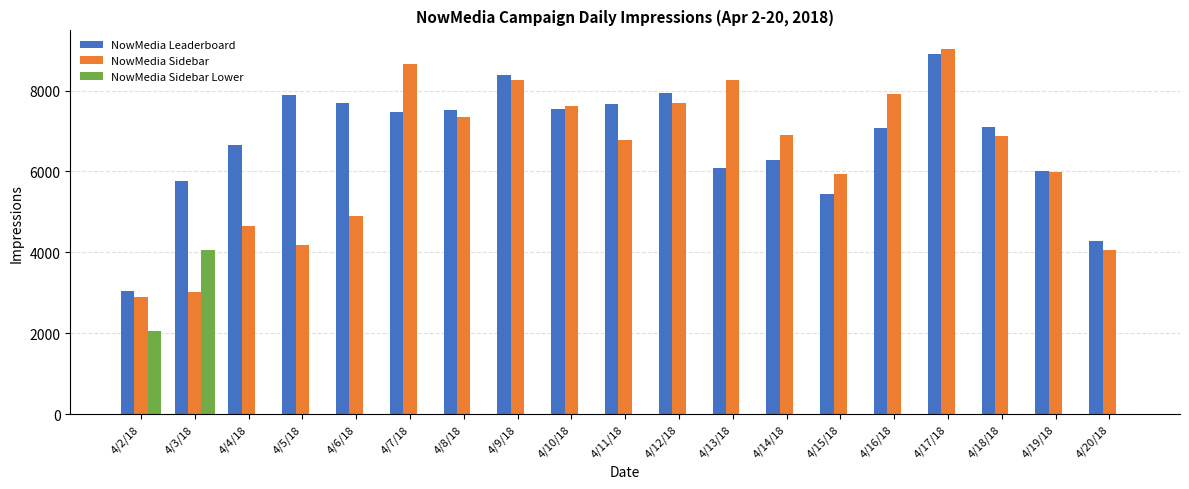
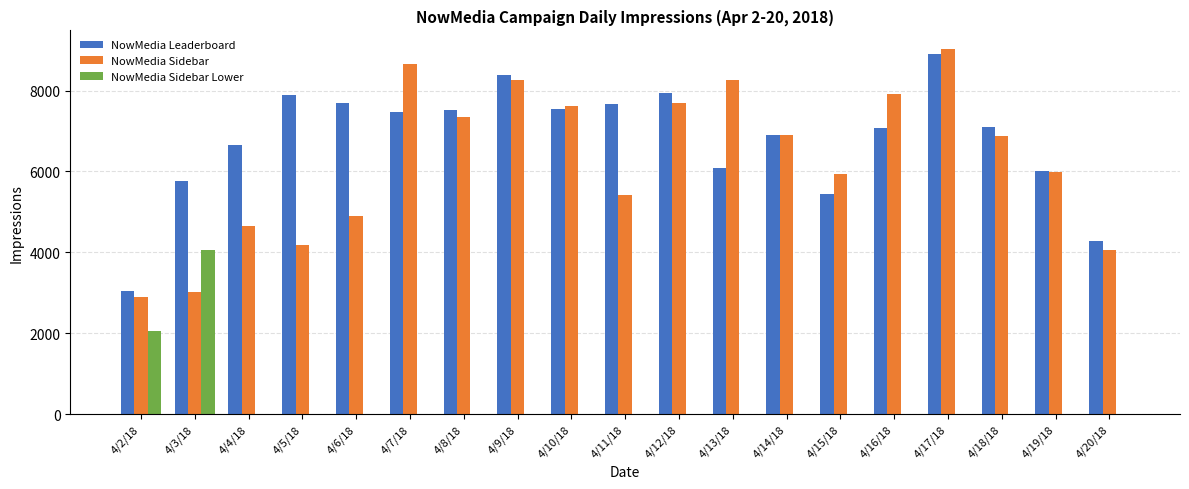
  {
    "NowMedia Leaderboard": {
      "4/2/18": 3100,
      "4/3/18": 5800,
      "4/4/18": 6700,
      "4/5/18": 7900,
      "4/6/18": 7700,
      "4/7/18": 7500,
      "4/8/18": 7500,
      "4/9/18": 8400,
      "4/10/18": 7500,
      "4/11/18": 7700,
      "4/12/18": 7900,
      "4/13/18": 6100,
-     "4/14/18": 6300,
+     "4/14/18": 6900,
      "4/15/18": 5400,
      "4/16/18": 7100,
      "4/17/18": 8900,
      "4/18/18": 7100,
      "4/19/18": 6000,
      "4/20/18": 4300
    },
    "NowMedia Sidebar": {
      "4/2/18": 2900,
      "4/3/18": 3000,
      "4/4/18": 4600,
      "4/5/18": 4200,
      "4/6/18": 4900,
      "4/7/18": 8600,
      "4/8/18": 7300,
      "4/9/18": 8300,
      "4/10/18": 7600,
-     "4/11/18": 6800,
+     "4/11/18": 5400,
      "4/12/18": 7700,
      "4/13/18": 8300,
      "4/14/18": 6900,
      "4/15/18": 5900,
      "4/16/18": 7900,
      "4/17/18": 9000,
      "4/18/18": 6900,
      "4/19/18": 6000,
      "4/20/18": 4000
    },
    "NowMedia Sidebar Lower": {
      "4/2/18": 2100,
      "4/3/18": 4100,
      "4/4/18": 0,
      "4/5/18": 0,
      "4/6/18": 0,
      "4/7/18": 0,
      "4/8/18": 0,
      "4/9/18": 0,
      "4/10/18": 0,
      "4/11/18": 0,
      "4/12/18": 0,
      "4/13/18": 0,
      "4/14/18": 0,
      "4/15/18": 0,
      "4/16/18": 0,
      "4/17/18": 0,
      "4/18/18": 0,
      "4/19/18": 0,
      "4/20/18": 0
    }
  }
